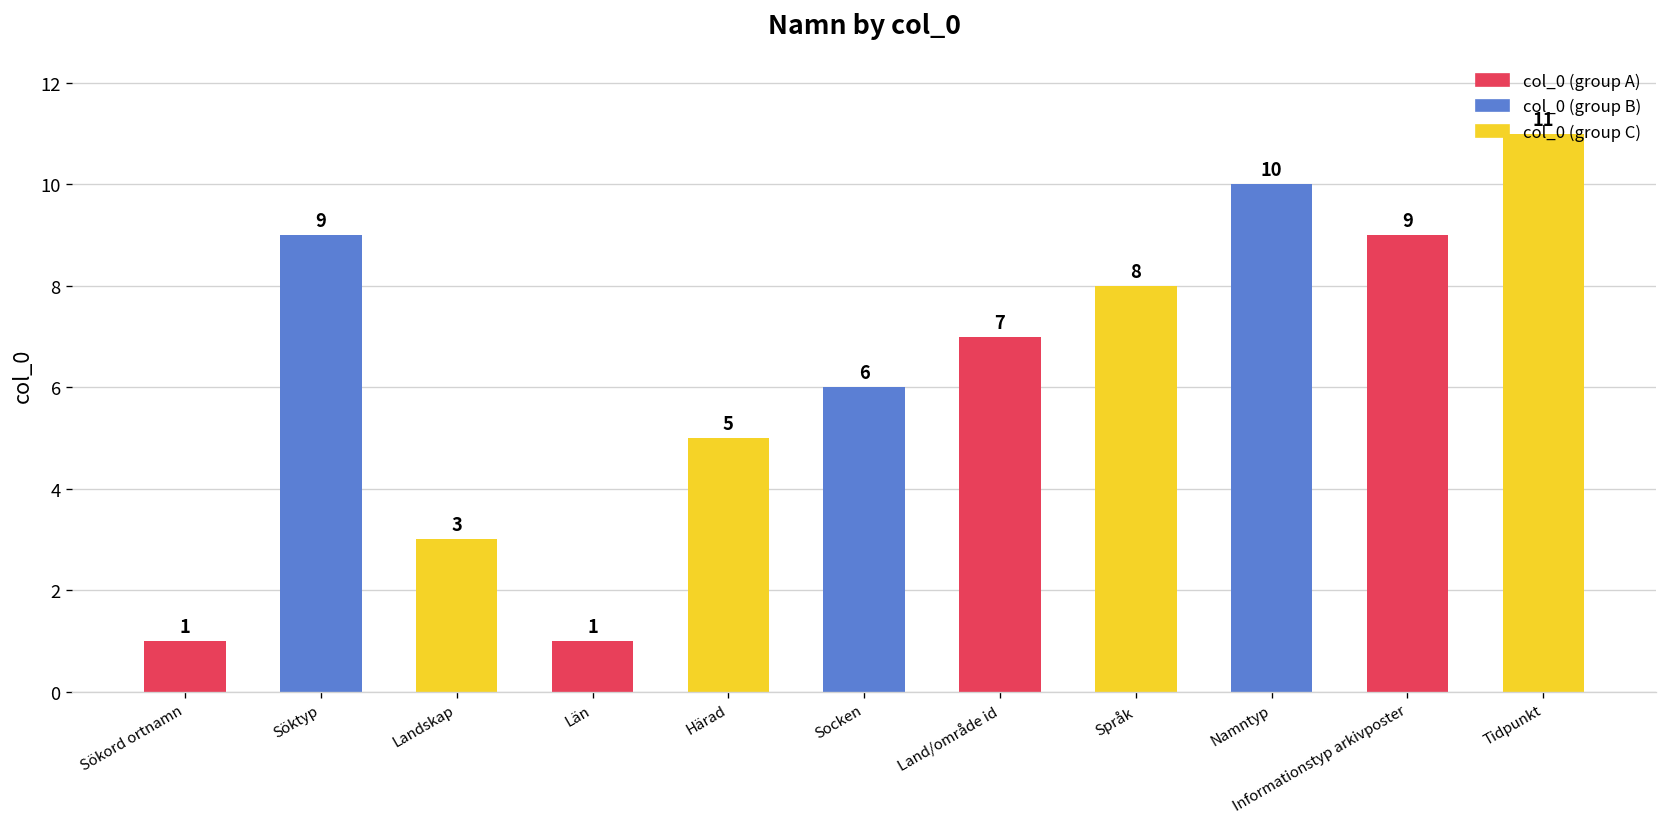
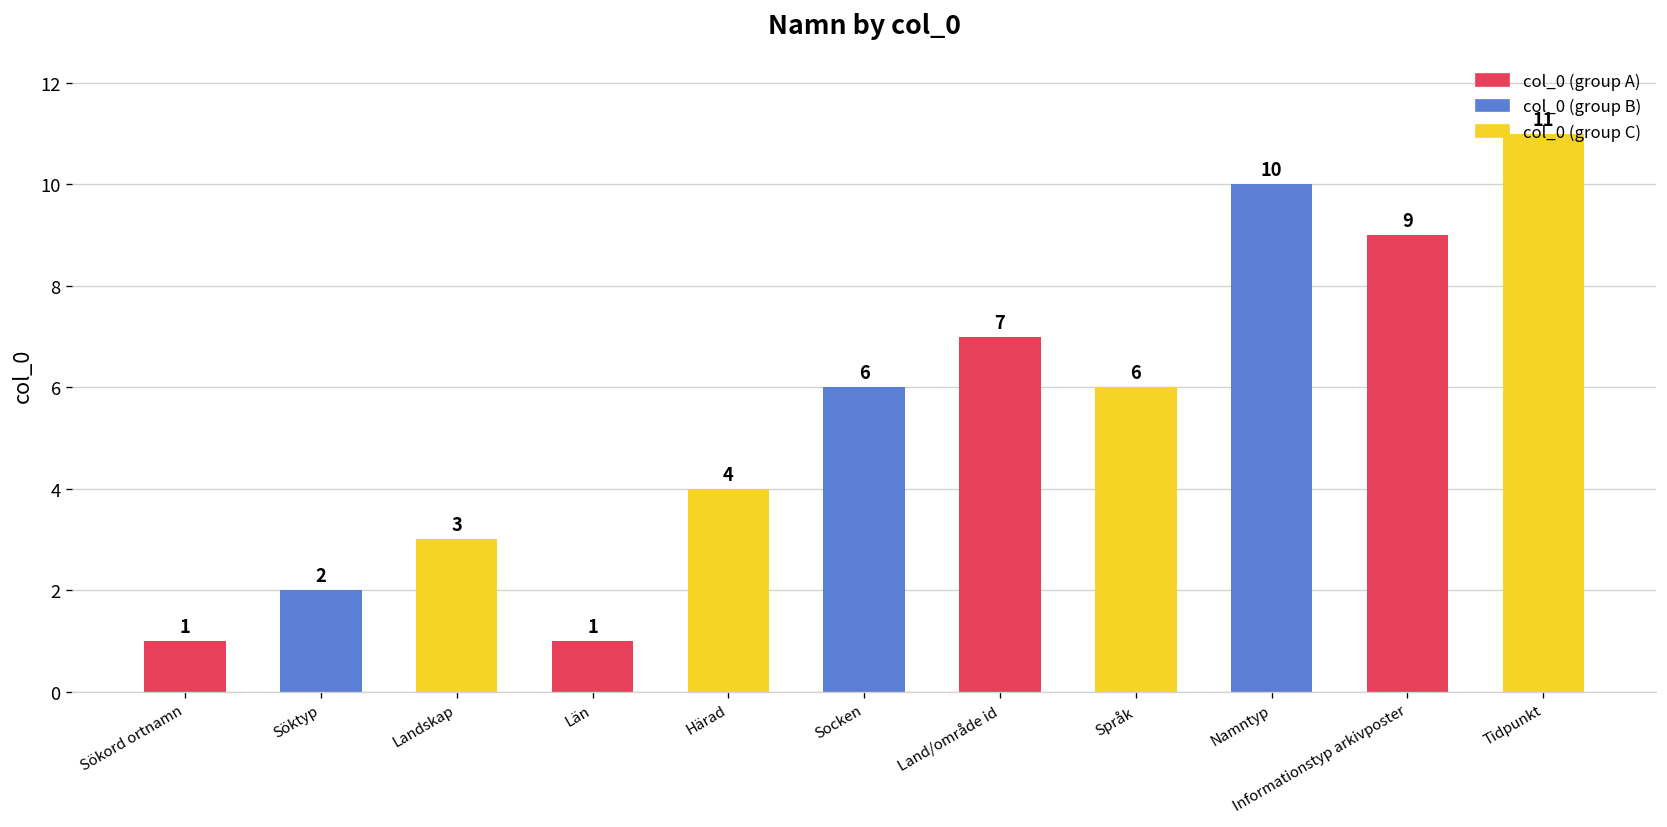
  {
    "Sökord ortnamn": 1,
-   "Söktyp": 9,
+   "Söktyp": 2,
    "Landskap": 3,
    "Län": 1,
-   "Härad": 5,
+   "Härad": 4,
    "Socken": 6,
    "Land/område id": 7,
-   "Språk": 8,
+   "Språk": 6,
    "Namntyp": 10,
    "Informationstyp arkivposter": 9,
    "Tidpunkt": 11
  }
